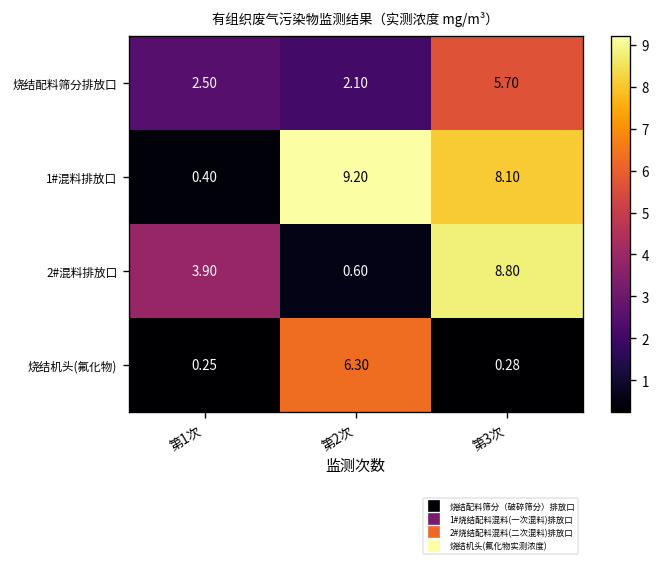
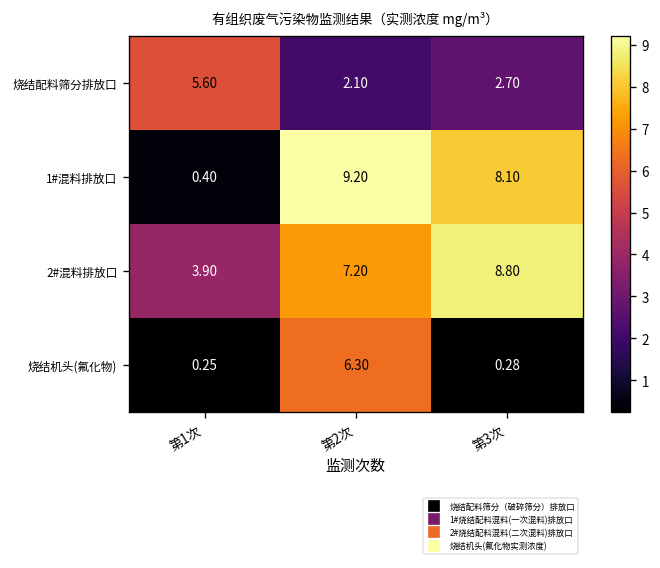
  {
    "烧结配料筛分排放口": {
-     "第1次": 2.50,
+     "第1次": 5.60,
      "第2次": 2.10,
-     "第3次": 5.70
+     "第3次": 2.70
    },
    "1#混料排放口": {
      "第1次": 0.40,
      "第2次": 9.20,
      "第3次": 8.10
    },
    "2#混料排放口": {
      "第1次": 3.90,
-     "第2次": 0.60,
+     "第2次": 7.20,
      "第3次": 8.80
    },
    "烧结机头(氟化物)": {
      "第1次": 0.25,
      "第2次": 6.30,
      "第3次": 0.28
    }
  }
